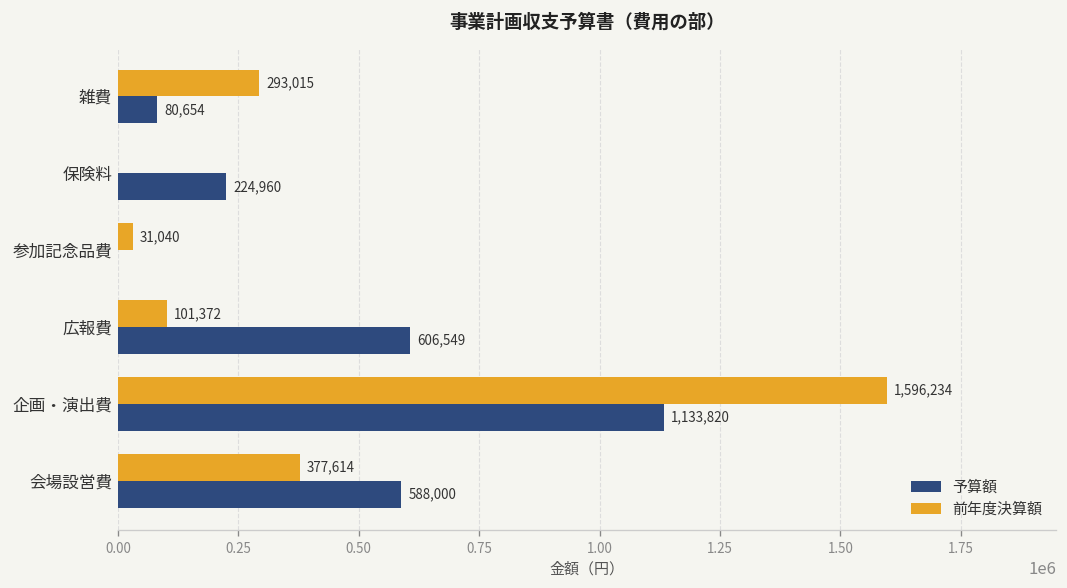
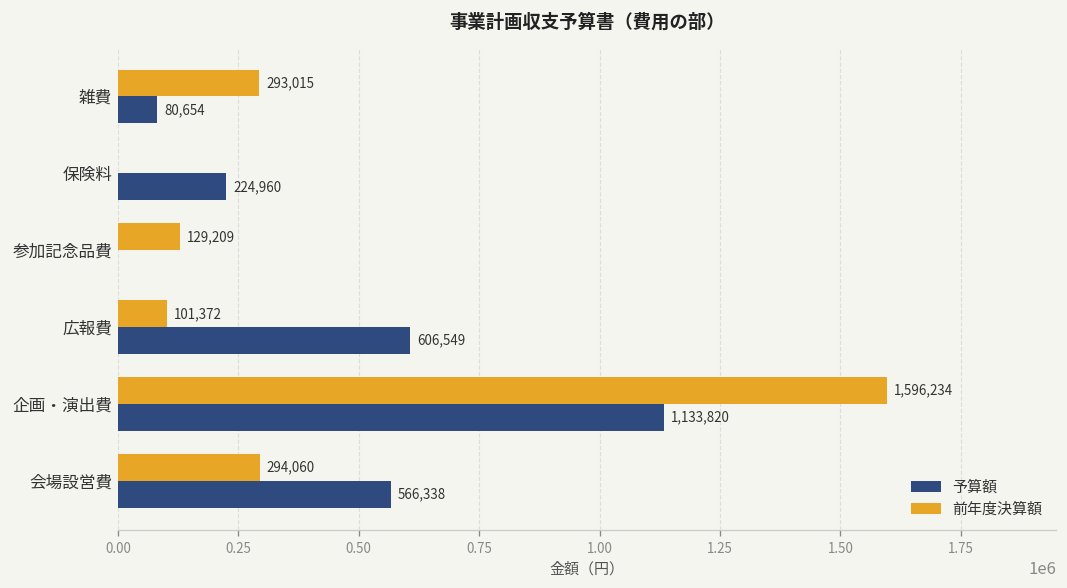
  {
    "予算額": {
      "雑費": "80,654",
      "保険料": "224,960",
      "広報費": "606,549",
      "企画・演出費": "1,133,820",
-     "会場設営費": "588,000"
+     "会場設営費": "566,338"
    },
    "前年度決算額": {
      "雑費": "293,015",
-     "参加記念品費": "31,040",
+     "参加記念品費": "129,209",
      "広報費": "101,372",
      "企画・演出費": "1,596,234",
-     "会場設営費": "377,614"
+     "会場設営費": "294,060"
    }
  }
